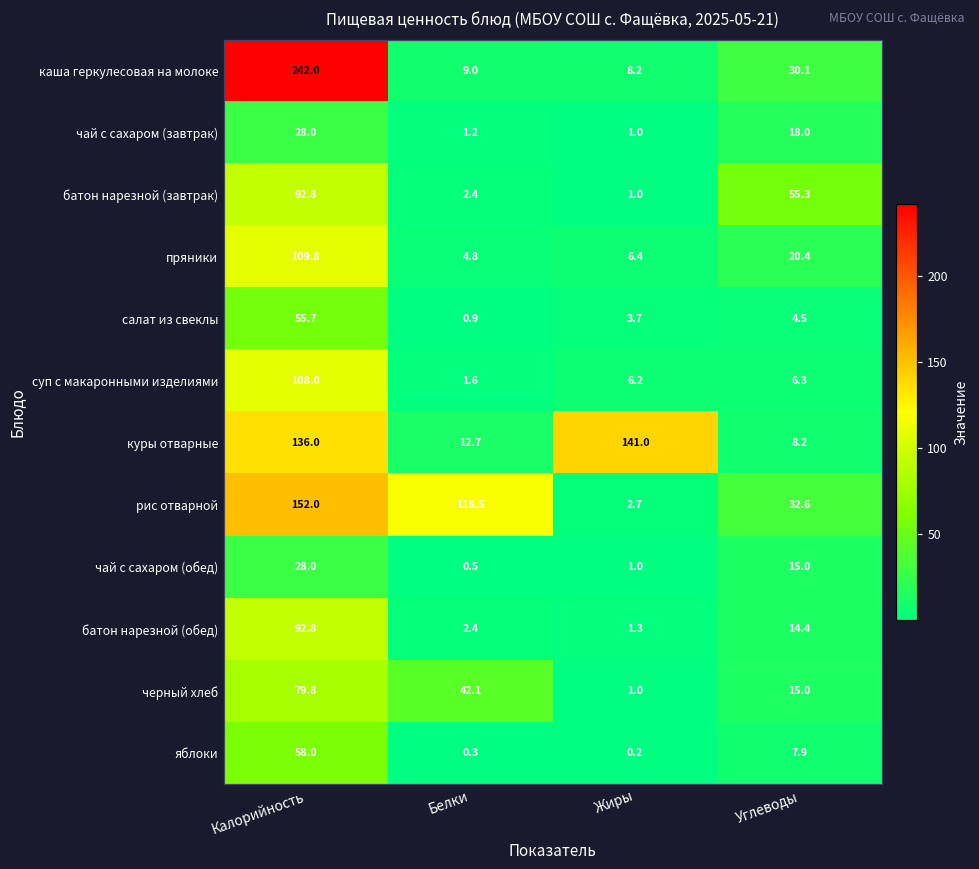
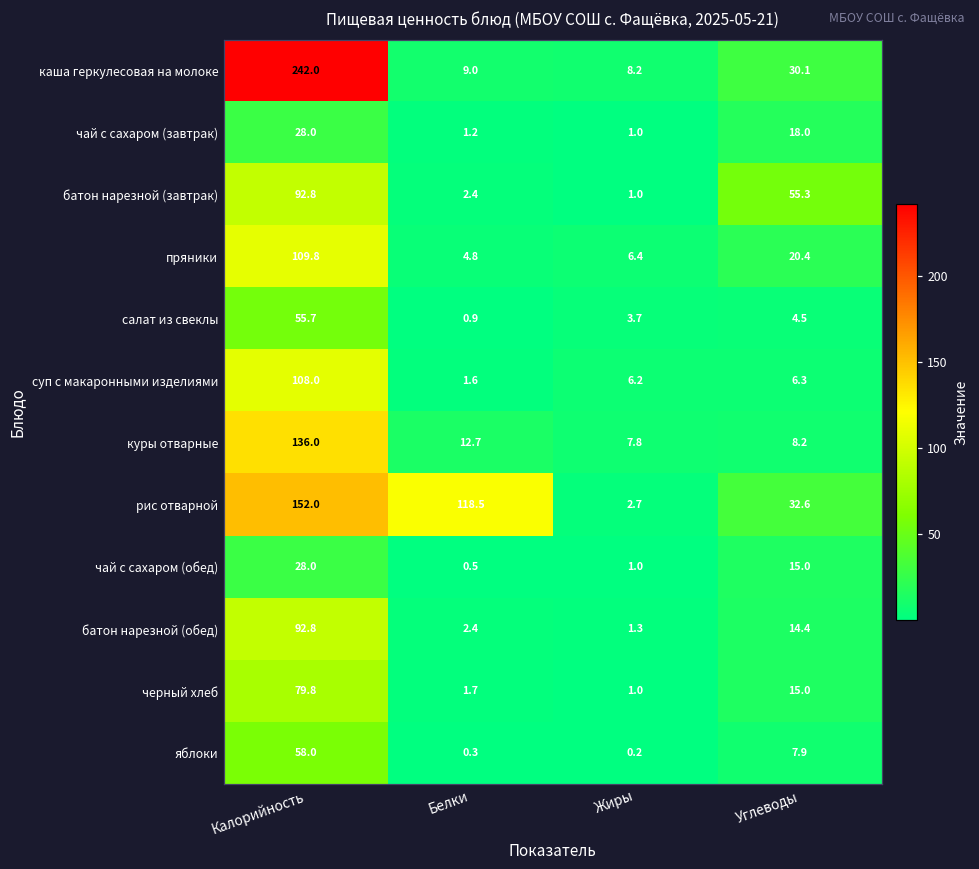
  {
    "каша геркулесовая на молоке": {
      "Калорийность": 242.0,
      "Белки": 9.0,
      "Жиры": 8.2,
      "Углеводы": 30.1
    },
    "чай с сахаром (завтрак)": {
      "Калорийность": 28.0,
      "Белки": 1.2,
      "Жиры": 1.0,
      "Углеводы": 18.0
    },
    "батон нарезной (завтрак)": {
      "Калорийность": 92.8,
      "Белки": 2.4,
      "Жиры": 1.0,
      "Углеводы": 55.3
    },
    "пряники": {
      "Калорийность": 109.8,
      "Белки": 4.8,
      "Жиры": 6.4,
      "Углеводы": 20.4
    },
    "салат из свеклы": {
      "Калорийность": 55.7,
      "Белки": 0.9,
      "Жиры": 3.7,
      "Углеводы": 4.5
    },
    "суп с макаронными изделиями": {
      "Калорийность": 108.0,
      "Белки": 1.6,
      "Жиры": 6.2,
      "Углеводы": 6.3
    },
    "куры отварные": {
      "Калорийность": 136.0,
      "Белки": 12.7,
-     "Жиры": 141.0,
+     "Жиры": 7.8,
      "Углеводы": 8.2
    },
    "рис отварной": {
      "Калорийность": 152.0,
      "Белки": 118.5,
      "Жиры": 2.7,
      "Углеводы": 32.6
    },
    "чай с сахаром (обед)": {
      "Калорийность": 28.0,
      "Белки": 0.5,
      "Жиры": 1.0,
      "Углеводы": 15.0
    },
    "батон нарезной (обед)": {
      "Калорийность": 92.8,
      "Белки": 2.4,
      "Жиры": 1.3,
      "Углеводы": 14.4
    },
    "черный хлеб": {
      "Калорийность": 79.8,
-     "Белки": 42.1,
+     "Белки": 1.7,
      "Жиры": 1.0,
      "Углеводы": 15.0
    },
    "яблоки": {
      "Калорийность": 58.0,
      "Белки": 0.3,
      "Жиры": 0.2,
      "Углеводы": 7.9
    }
  }
